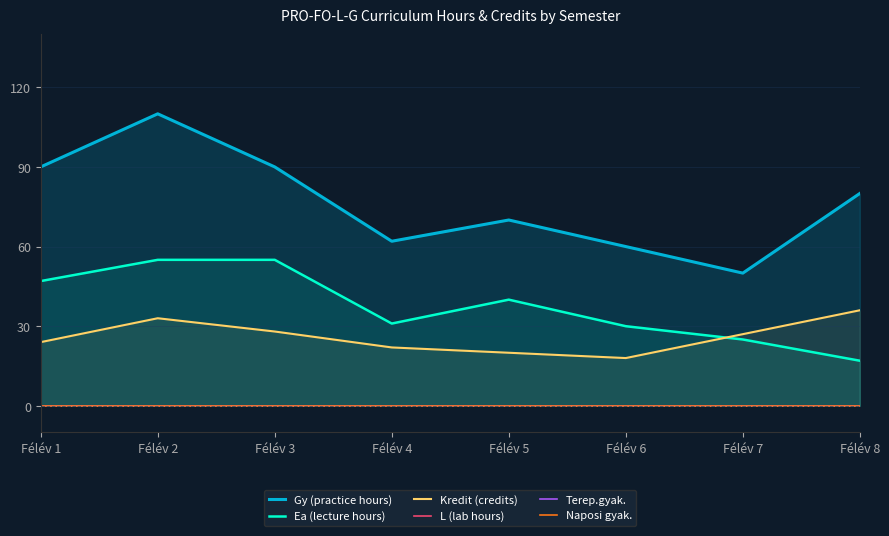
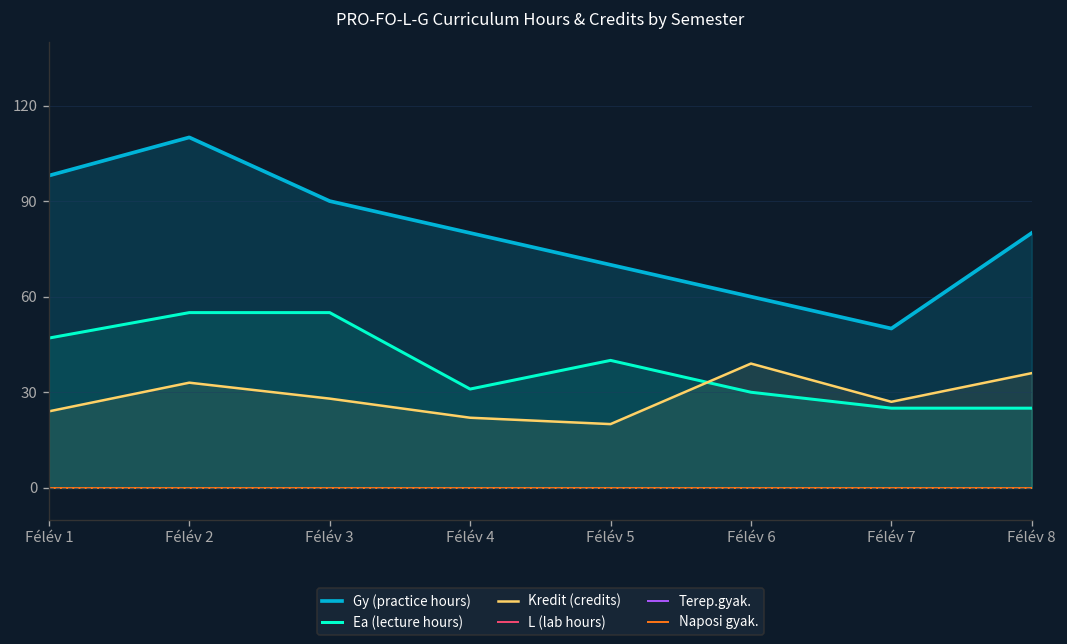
  {
    "Gy (practice hours)": {
-     "Félév 1": 90,
+     "Félév 1": 98,
      "Félév 2": 110,
      "Félév 3": 90,
-     "Félév 4": 62,
+     "Félév 4": 80,
      "Félév 5": 70,
      "Félév 6": 60,
      "Félév 7": 50,
      "Félév 8": 80
    },
    "Ea (lecture hours)": {
      "Félév 1": 47,
      "Félév 2": 55,
      "Félév 3": 55,
      "Félév 4": 31,
      "Félév 5": 40,
      "Félév 6": 30,
      "Félév 7": 25,
-     "Félév 8": 17
+     "Félév 8": 25
    },
    "Kredit (credits)": {
      "Félév 1": 24,
      "Félév 2": 33,
      "Félév 3": 28,
      "Félév 4": 22,
      "Félév 5": 20,
-     "Félév 6": 18,
+     "Félév 6": 39,
      "Félév 7": 27,
      "Félév 8": 36
    },
    "Naposi gyak.": {
      "Félév 1": 0,
      "Félév 2": 0,
      "Félév 3": 0,
      "Félév 4": 0,
      "Félév 5": 0,
      "Félév 6": 0,
      "Félév 7": 0,
      "Félév 8": 0
    }
  }
